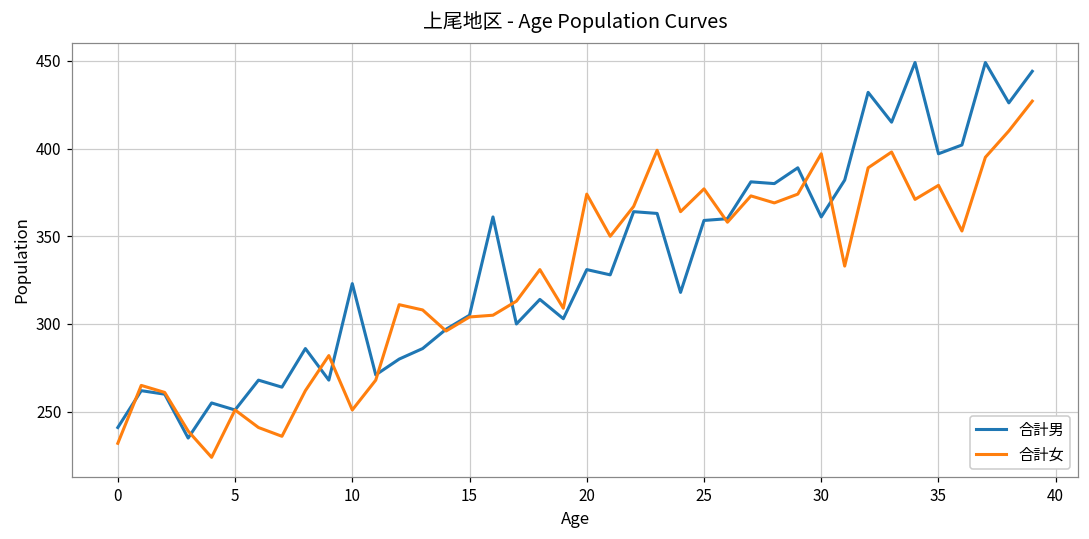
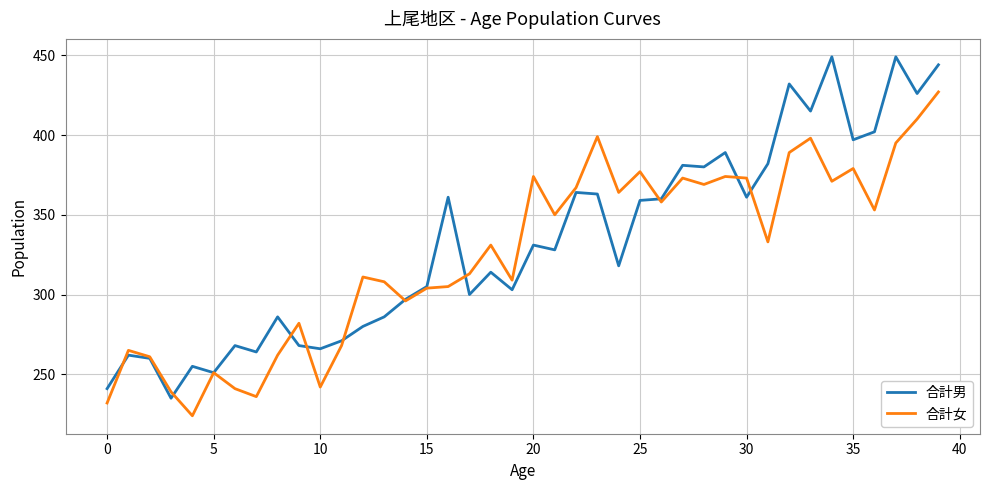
  {
    "合計男": {
      "0": 241,
-     "10": 323,
+     "10": 266,
      "20": 331,
      "25": 359,
      "30": 361,
      "35": 397
    },
    "合計女": {
      "0": 232,
-     "10": 251,
+     "10": 242,
      "20": 374,
      "25": 377,
-     "30": 397,
+     "30": 373,
      "35": 379
    }
  }
